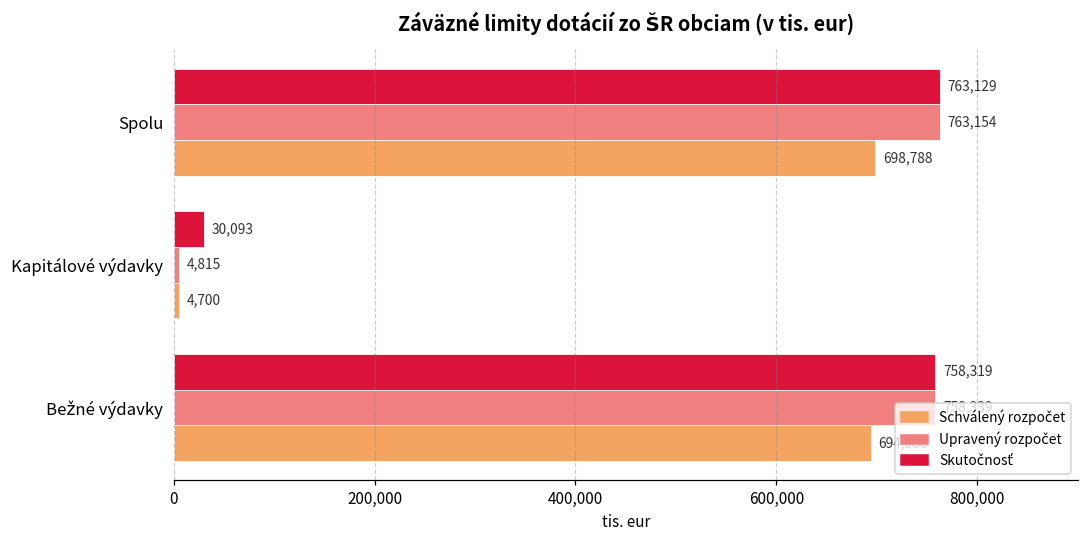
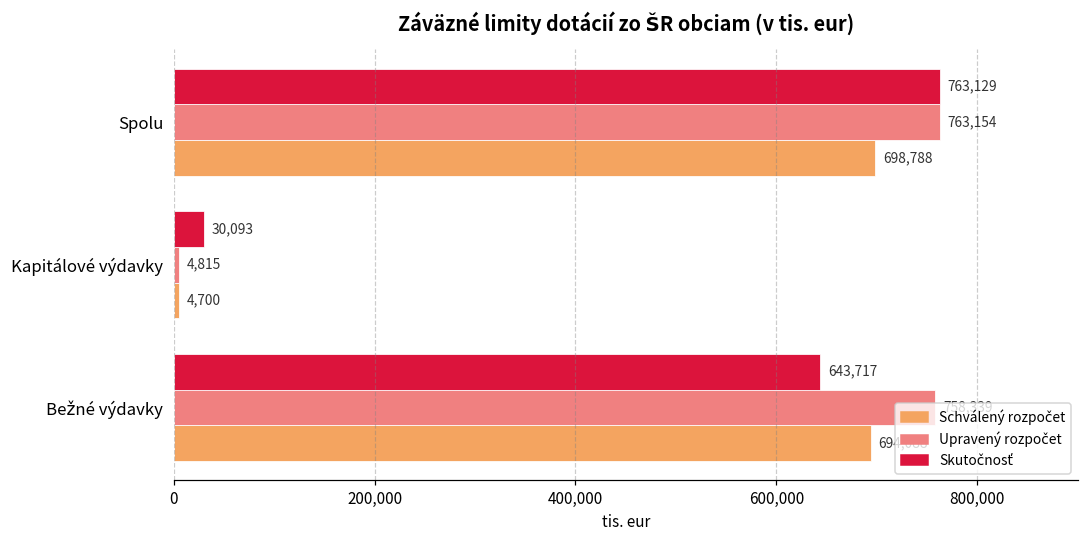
  {
    "Skutočnosť": {
      "Spolu": "763,129",
      "Kapitálové výdavky": "30,093",
-     "Bežné výdavky": "758,319"
+     "Bežné výdavky": "643,717"
    }
  }
